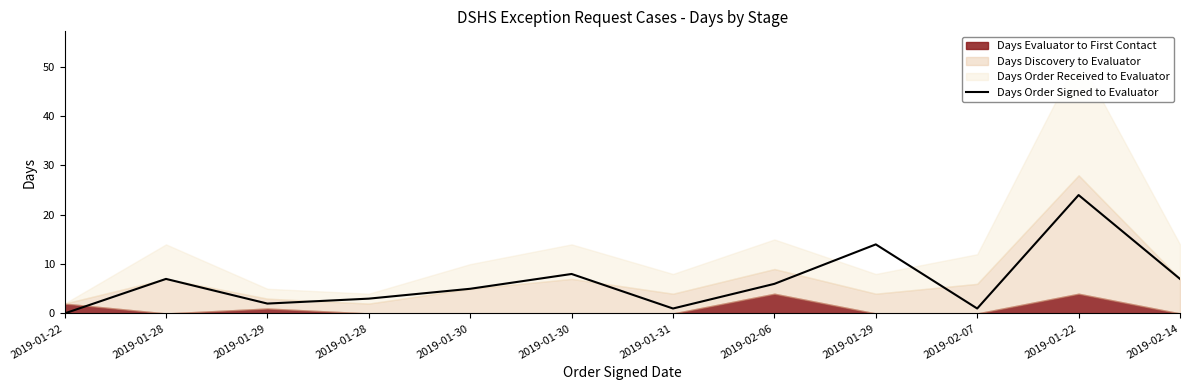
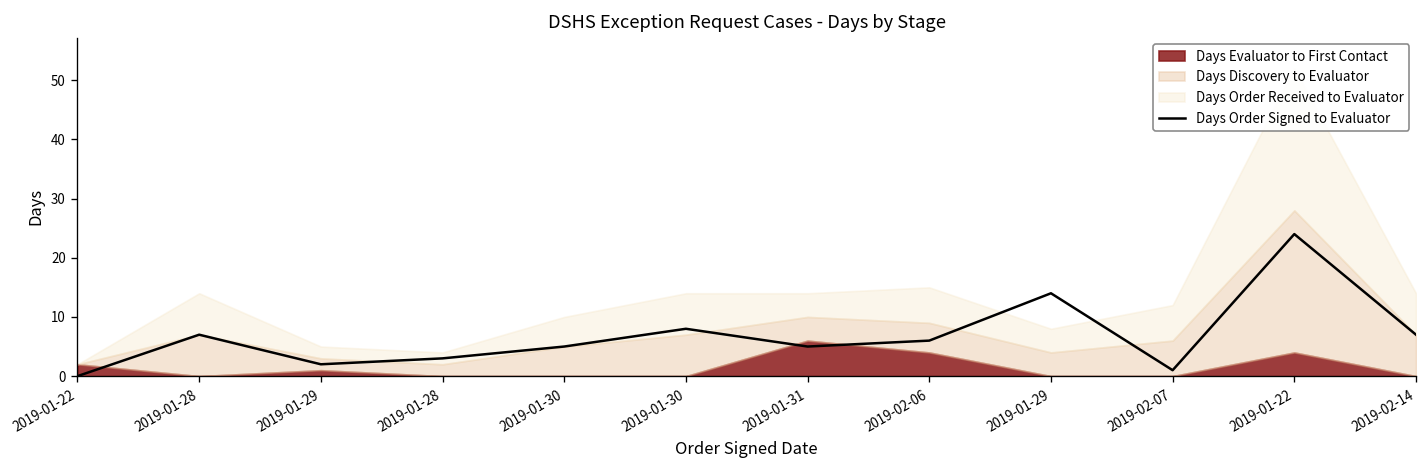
  {
    "Days Order Signed to Evaluator": {
-     "2019-01-31": 1,
+     "2019-01-31": 5,
      "2019-02-06": 6,
      "2019-02-07": 1
    },
    "Days Evaluator to First Contact": {
-     "2019-01-31": 0,
+     "2019-01-31": 6,
      "2019-02-06": 4,
      "2019-02-07": 0,
      "2019-02-14": 0
    }
  }
